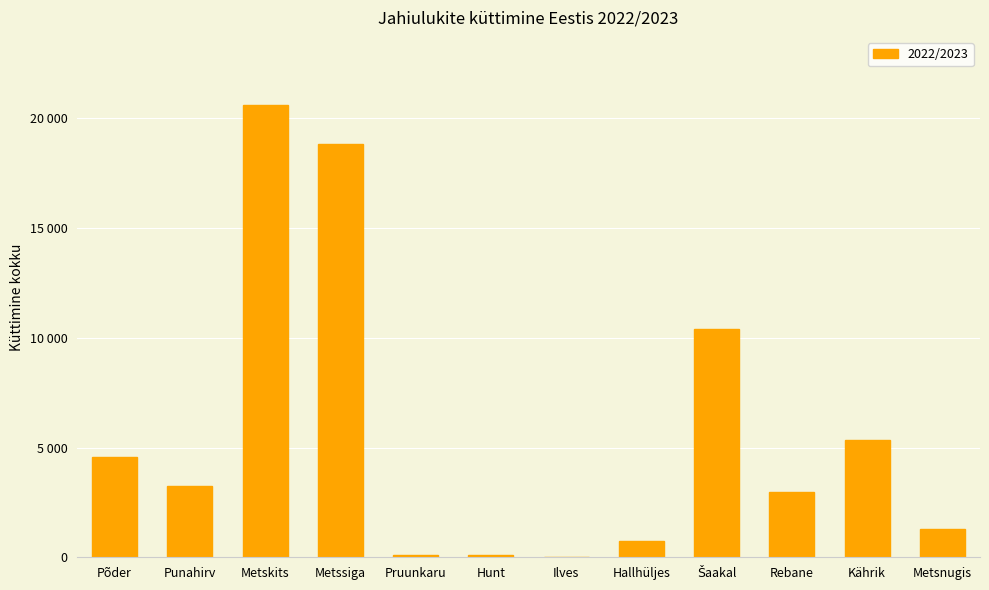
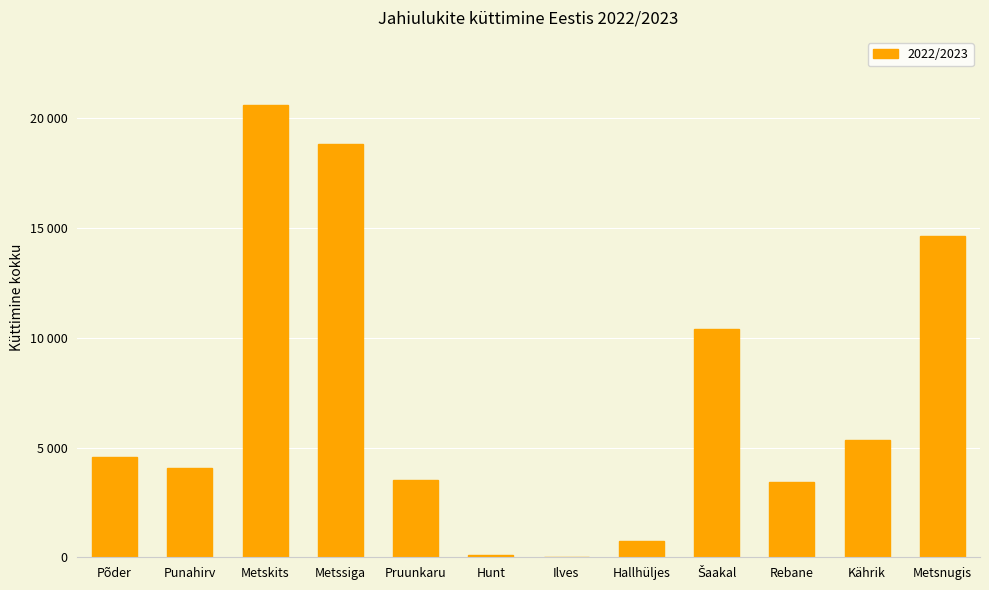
  {
    "Põder": 4600,
-   "Punahirv": 3300,
+   "Punahirv": 4100,
    "Metskits": 20600,
    "Metssiga": 18900,
-   "Pruunkaru": 100,
+   "Pruunkaru": 3500,
    "Hunt": 100,
    "Ilves": 0,
    "Hallhüljes": 700,
    "Šaakal": 10400,
-   "Rebane": 3000,
+   "Rebane": 3400,
    "Kährik": 5300,
-   "Metsnugis": 1300
+   "Metsnugis": 14700
  }
